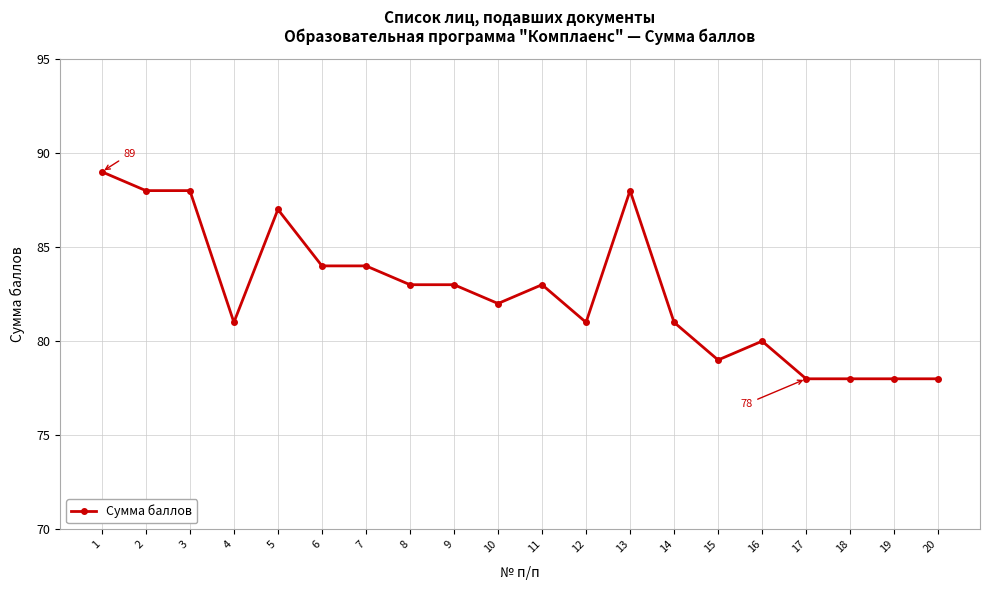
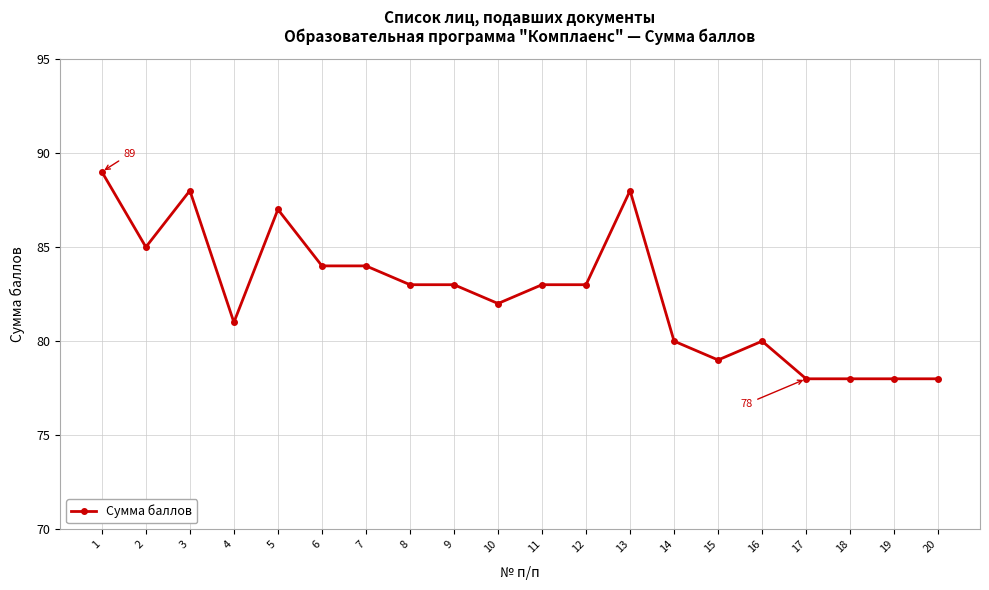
  {
-   "2": 88,
+   "2": 85,
    "3": 88,
    "4": 81,
    "5": 87,
    "6": 84,
    "7": 84,
    "8": 83,
    "9": 83,
    "10": 82,
    "11": 83,
-   "12": 81,
+   "12": 83,
    "13": 88,
-   "14": 81,
+   "14": 80,
    "15": 79,
    "16": 80,
    "18": 78,
    "19": 78,
    "20": 78
  }
